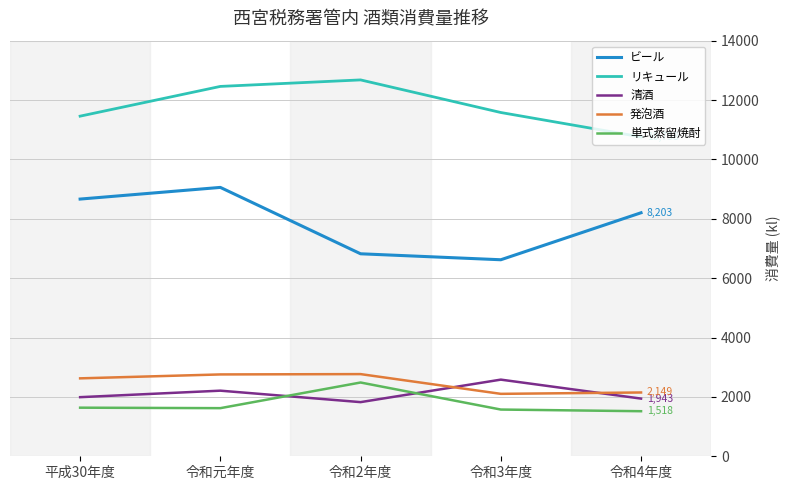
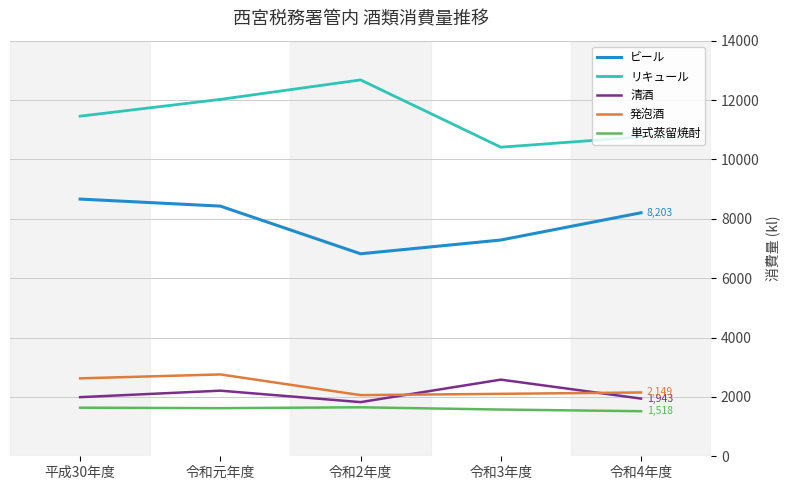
  {
    "ビール": {
      "平成30年度": 8700,
-     "令和元年度": 9100,
+     "令和元年度": 8400,
      "令和2年度": 6800,
-     "令和3年度": 6600
+     "令和3年度": 7300
    },
    "リキュール": {
      "平成30年度": 11500,
-     "令和元年度": 12500,
+     "令和元年度": 12000,
      "令和2年度": 12700,
-     "令和3年度": 11600
+     "令和3年度": 10400
    },
    "清酒": {
      "平成30年度": 2000,
      "令和元年度": 2200,
      "令和2年度": 1800,
      "令和3年度": 2600
    },
    "発泡酒": {
      "平成30年度": 2600,
      "令和元年度": 2800,
-     "令和2年度": 2800,
+     "令和2年度": 2100,
      "令和3年度": 2100
    },
    "単式蒸留焼酎": {
      "平成30年度": 1600,
      "令和元年度": 1600,
-     "令和2年度": 2500,
+     "令和2年度": 1700,
      "令和3年度": 1600
    }
  }
